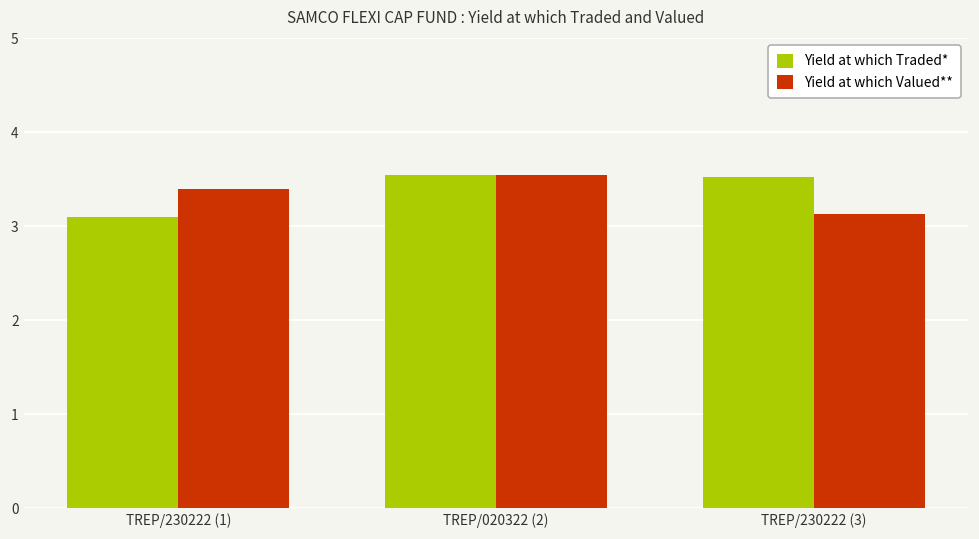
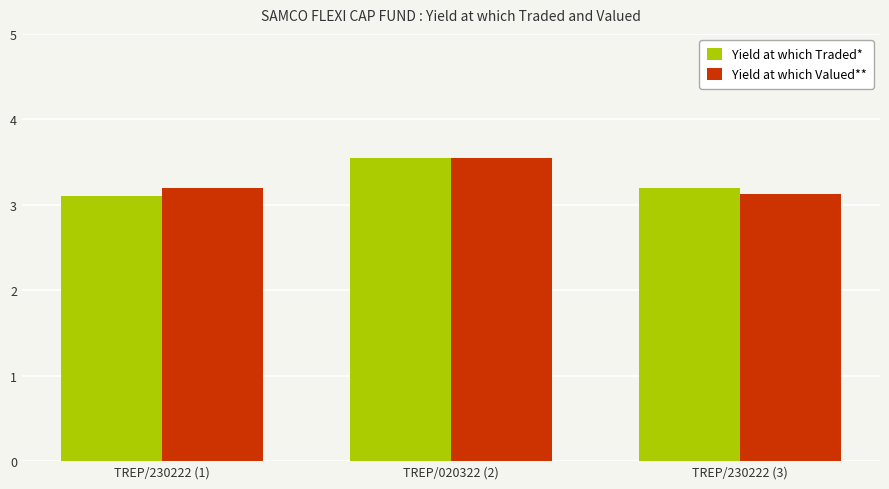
  {
    "Yield at which Traded*": {
      "TREP/230222 (1)": 3.1,
      "TREP/020322 (2)": 3.6,
-     "TREP/230222 (3)": 3.5
+     "TREP/230222 (3)": 3.2
    },
    "Yield at which Valued**": {
-     "TREP/230222 (1)": 3.4,
+     "TREP/230222 (1)": 3.2,
      "TREP/020322 (2)": 3.6,
      "TREP/230222 (3)": 3.1
    }
  }
